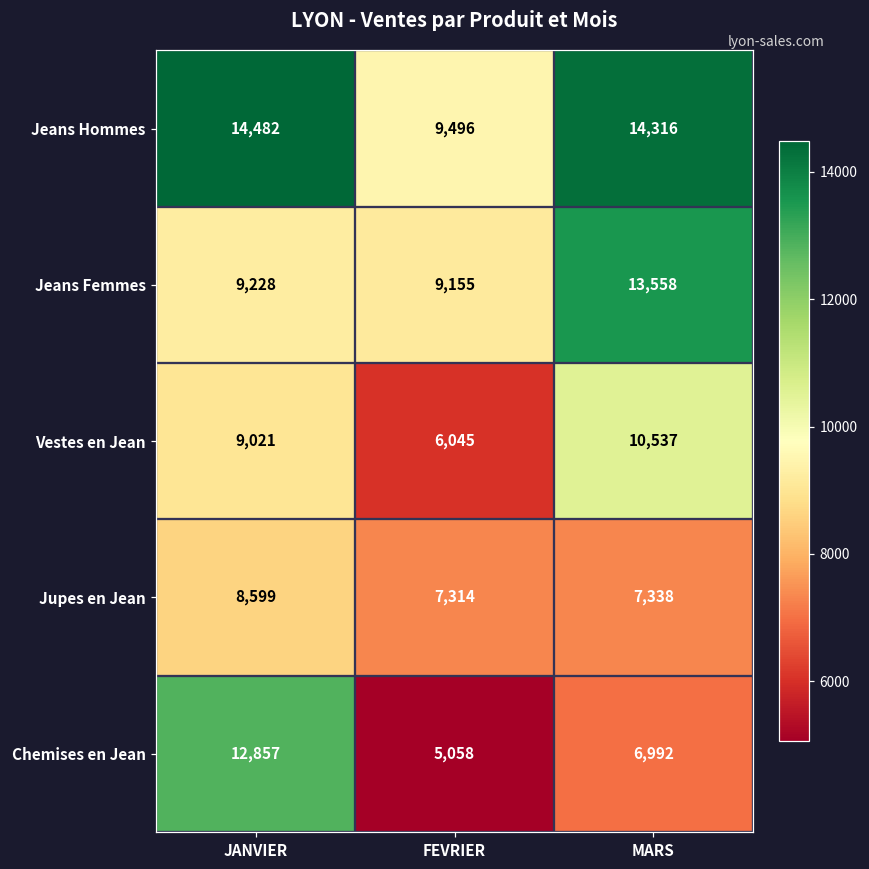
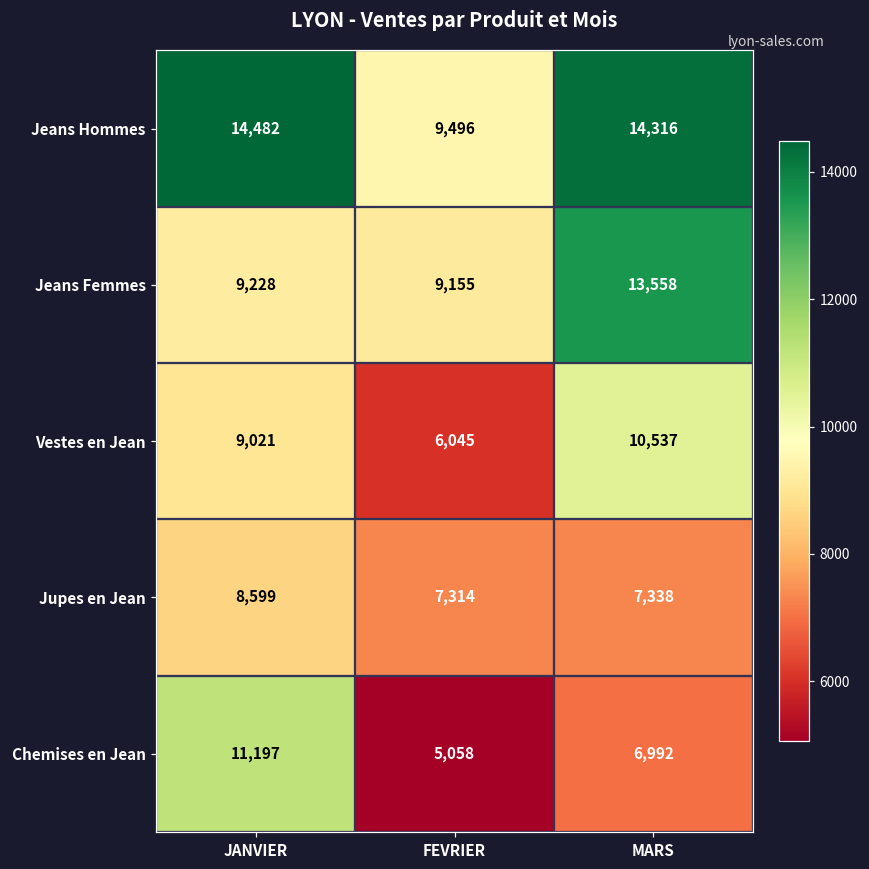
  {
    "Jeans Hommes": {
      "JANVIER": "14,482",
      "FEVRIER": "9,496",
      "MARS": "14,316"
    },
    "Jeans Femmes": {
      "JANVIER": "9,228",
      "FEVRIER": "9,155",
      "MARS": "13,558"
    },
    "Vestes en Jean": {
      "JANVIER": "9,021",
      "FEVRIER": "6,045",
      "MARS": "10,537"
    },
    "Jupes en Jean": {
      "JANVIER": "8,599",
      "FEVRIER": "7,314",
      "MARS": "7,338"
    },
    "Chemises en Jean": {
-     "JANVIER": "12,857",
+     "JANVIER": "11,197",
      "FEVRIER": "5,058",
      "MARS": "6,992"
    }
  }
